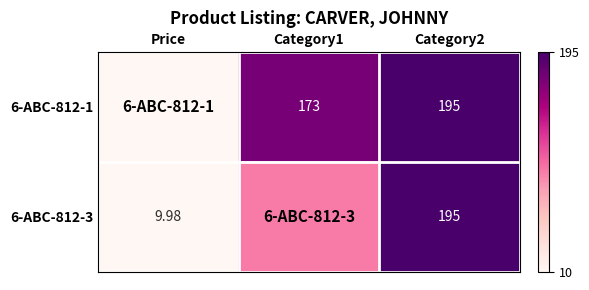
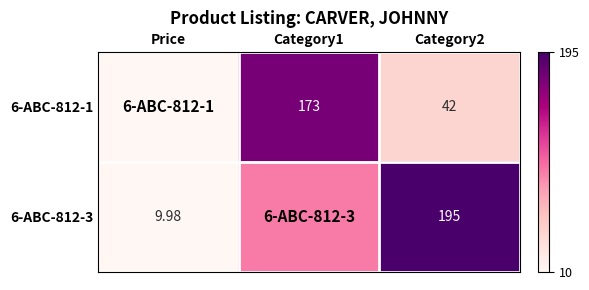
  {
    "6-ABC-812-1": {
      "Category1": 173,
-     "Category2": 195
+     "Category2": 42
    },
    "6-ABC-812-3": {
      "Price": 9.98,
      "Category2": 195
    }
  }
